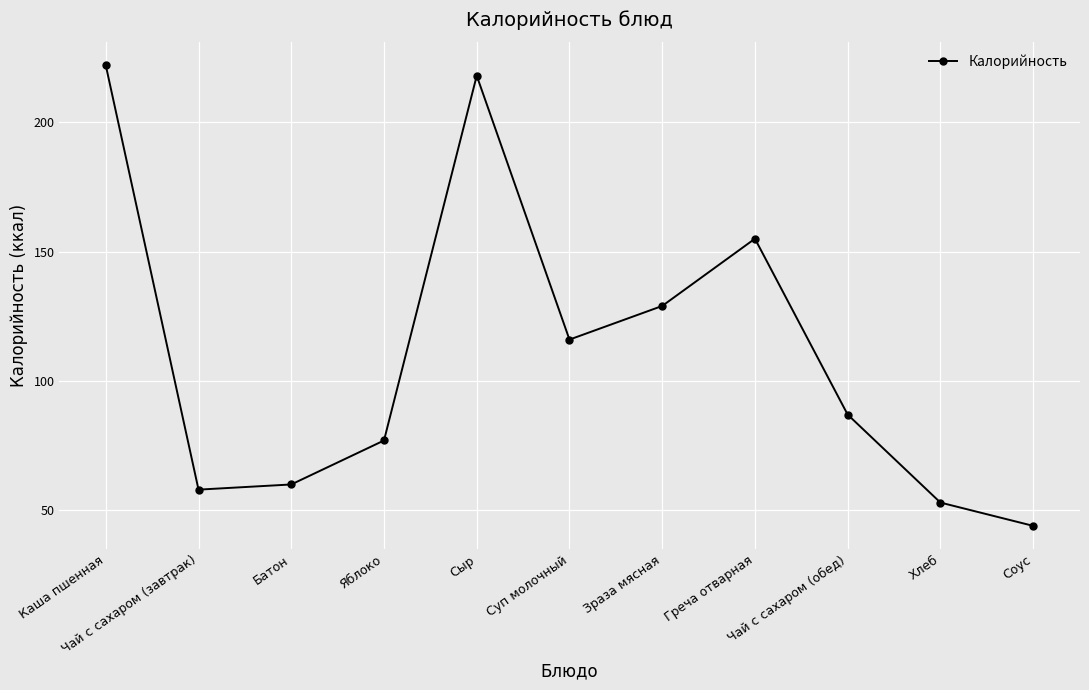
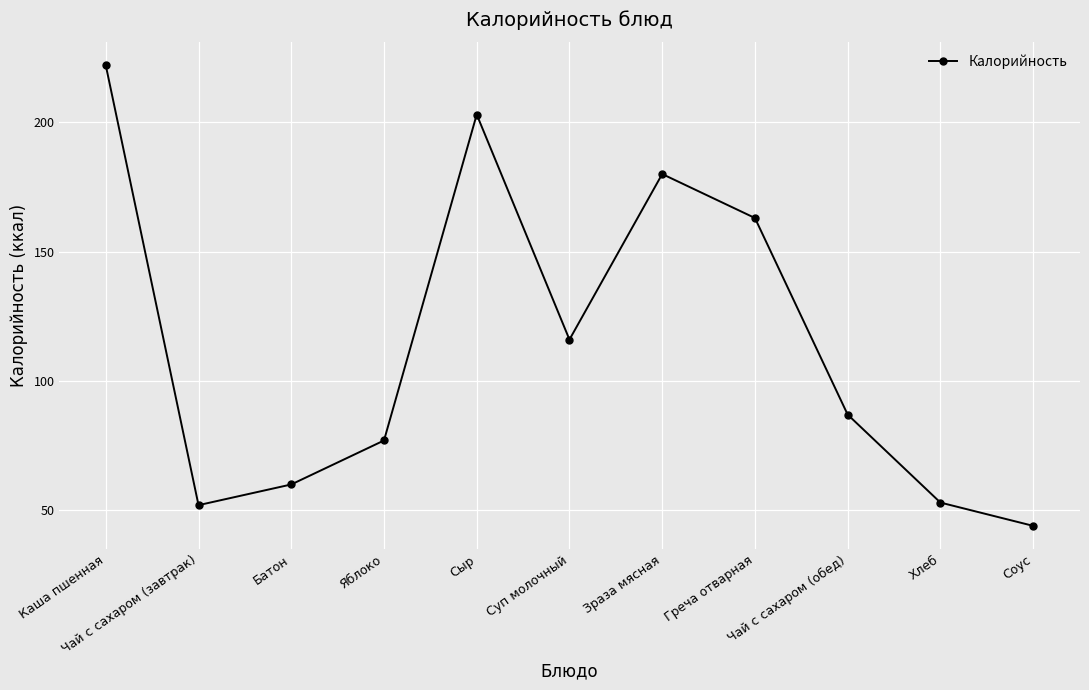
  {
    "Каша пшенная": 222,
-   "Чай с сахаром (завтрак)": 58,
+   "Чай с сахаром (завтрак)": 52,
    "Батон": 60,
    "Яблоко": 77,
-   "Сыр": 218,
+   "Сыр": 203,
    "Суп молочный": 116,
-   "Зраза мясная": 129,
-   "Греча отварная": 155,
+   "Зраза мясная": 180,
+   "Греча отварная": 163,
    "Чай с сахаром (обед)": 87,
    "Хлеб": 53,
    "Соус": 44
  }
